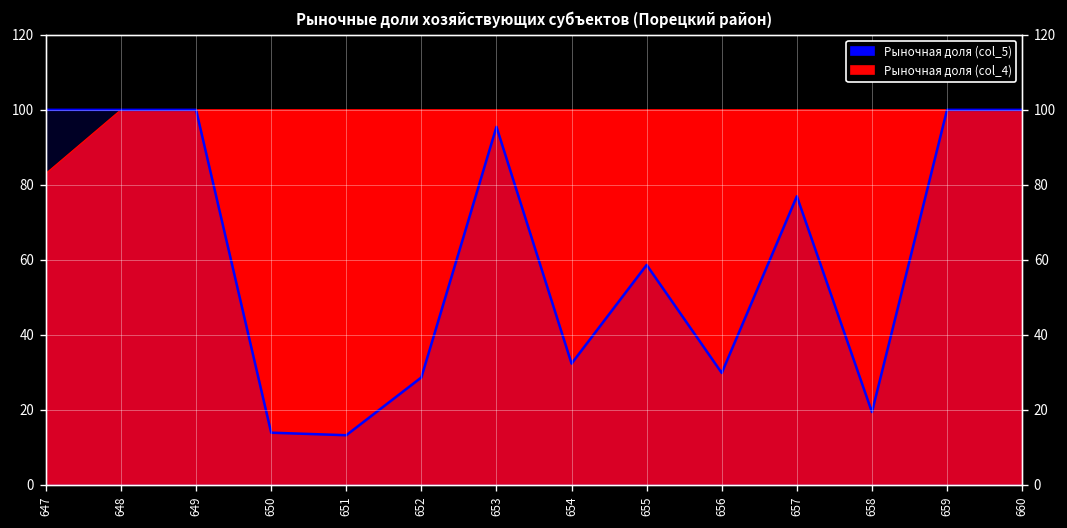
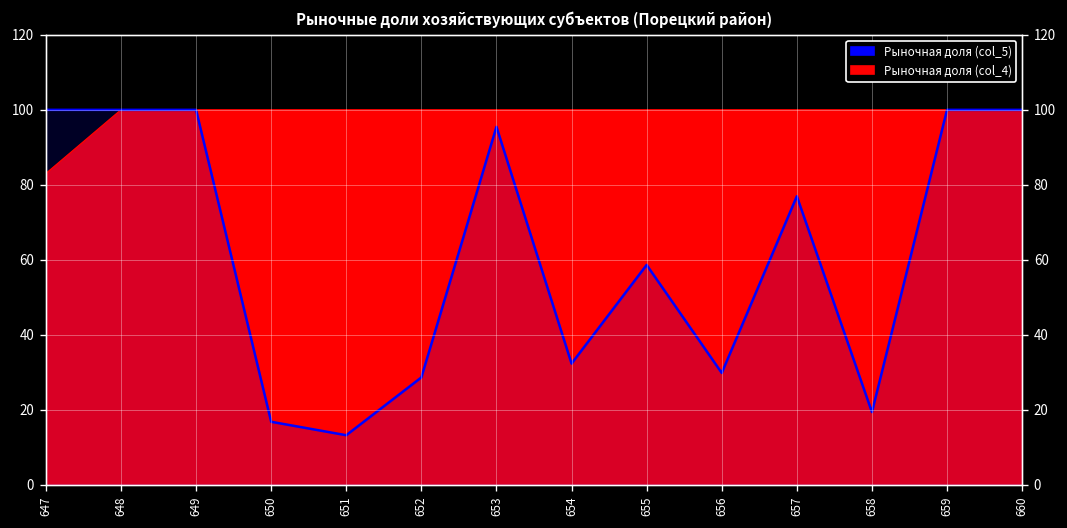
  {
    "Рыночная доля (col_4)": {
      "647": 83,
      "650": 100,
      "651": 100,
      "652": 100,
      "653": 100,
      "654": 100,
      "655": 100,
      "656": 100,
      "657": 100,
      "658": 100
    },
    "Рыночная доля (col_5)": {
      "647": 100,
-     "650": 14,
+     "650": 17,
      "651": 13,
      "652": 29,
      "653": 95,
      "654": 32,
      "655": 59,
      "656": 30,
      "657": 77,
      "658": 19
    }
  }
